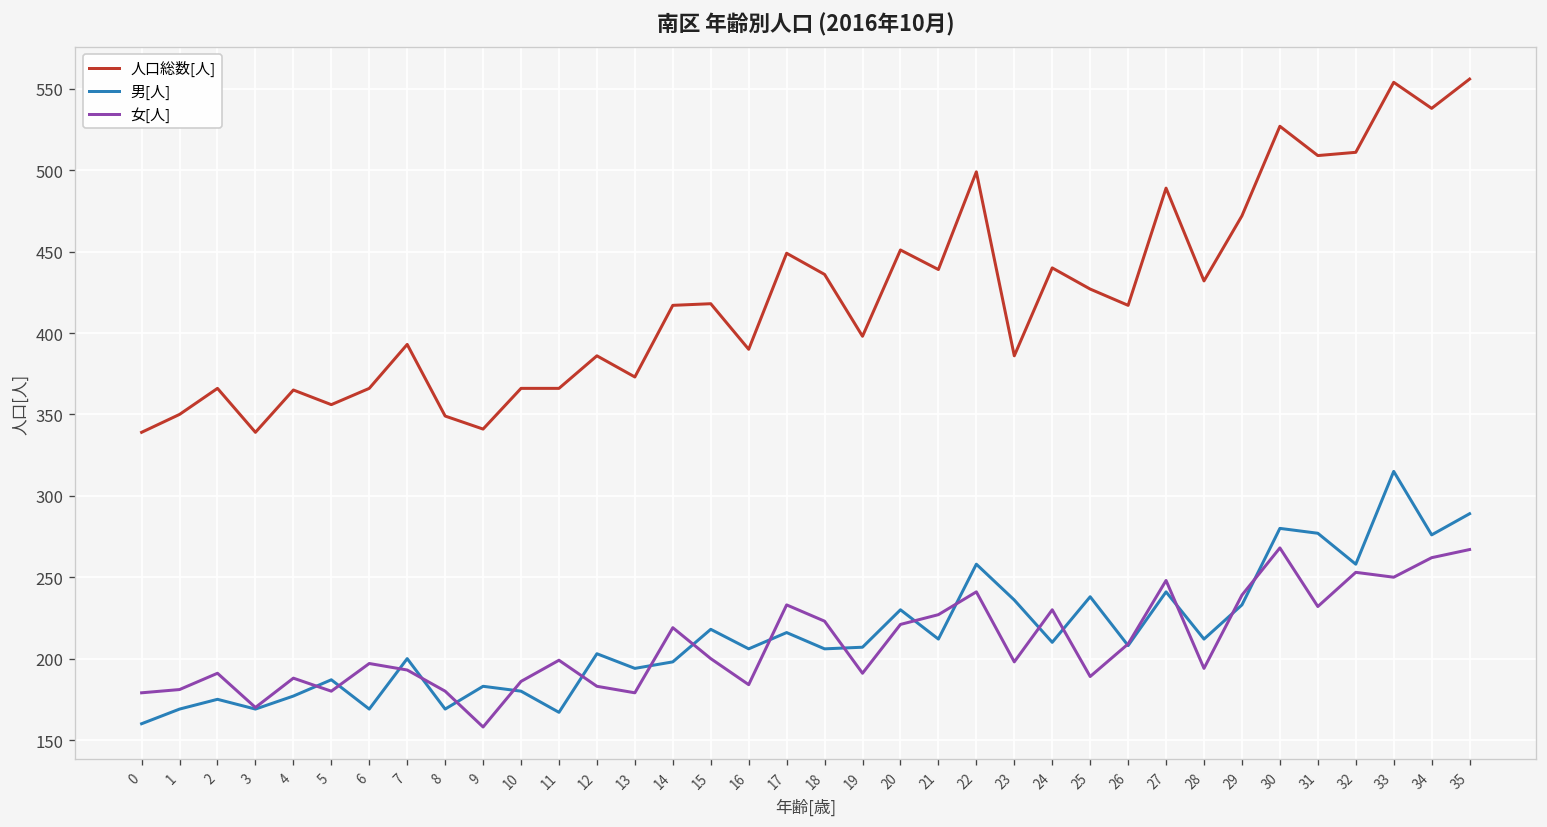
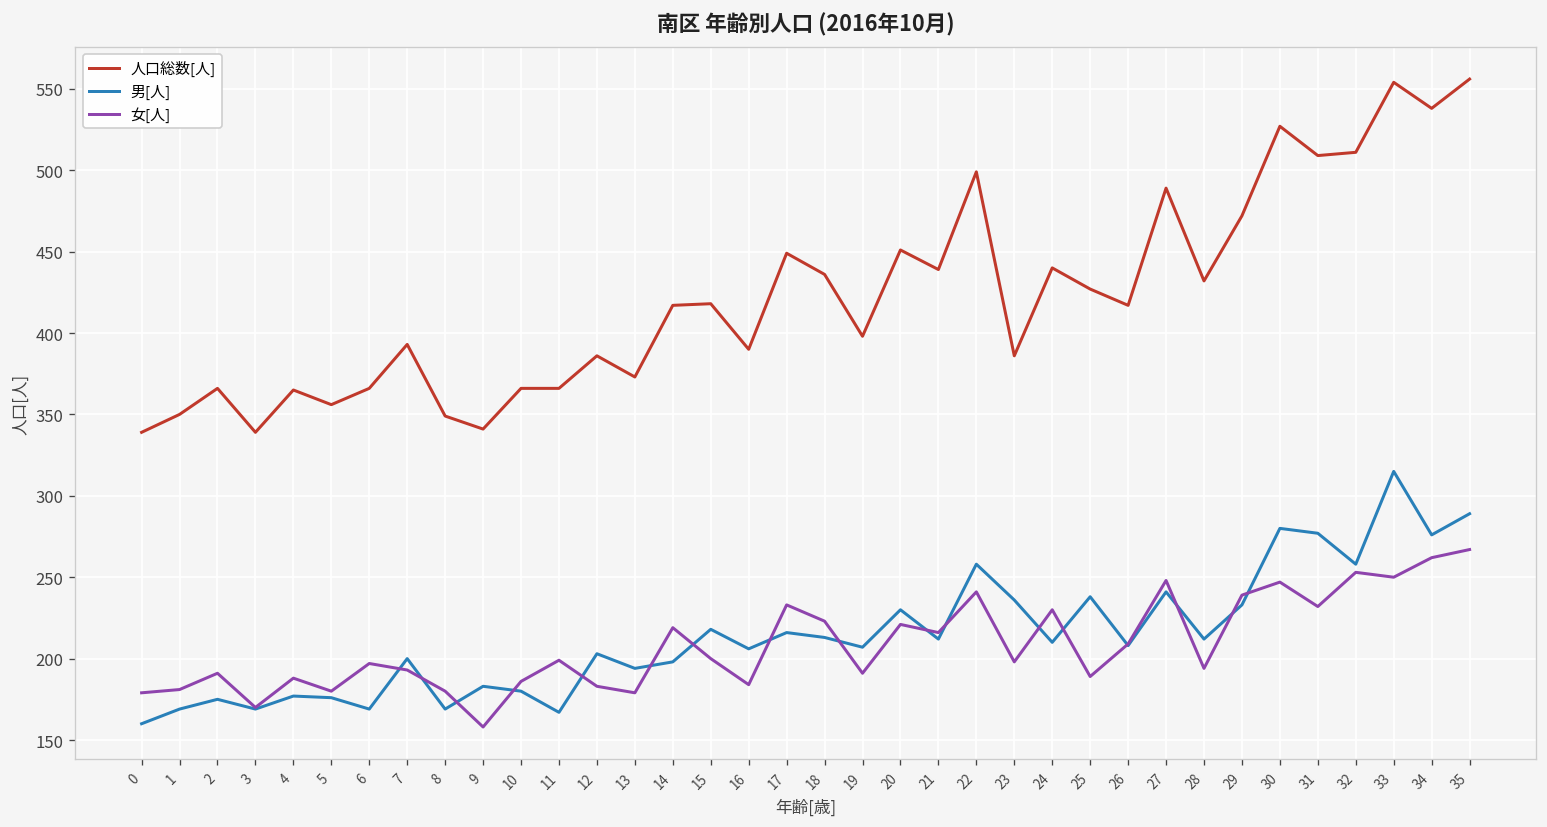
  {
    "人口総数[人]": {
      "0": 339,
      "1": 350,
      "2": 366,
      "3": 339,
      "4": 365,
      "5": 356,
      "6": 366,
      "7": 393,
      "8": 349,
      "9": 341,
      "10": 366,
      "11": 366,
      "12": 386,
      "13": 373,
      "14": 417,
      "15": 418,
      "16": 390,
      "17": 449,
      "18": 436,
      "19": 398,
      "20": 451,
      "21": 439,
      "22": 499,
      "23": 386,
      "24": 440,
      "25": 427,
      "26": 417,
      "27": 489,
      "28": 432,
      "29": 472,
      "30": 527,
      "31": 509,
      "32": 511,
      "33": 554,
      "34": 538,
      "35": 556
    },
    "男[人]": {
      "0": 160,
      "1": 169,
      "2": 175,
      "4": 177,
-     "5": 187,
+     "5": 176,
      "6": 169,
      "7": 200,
      "8": 169,
      "9": 183,
      "10": 180,
      "11": 167,
      "12": 203,
      "13": 194,
      "14": 198,
      "15": 218,
      "16": 206,
      "17": 216,
-     "18": 206,
+     "18": 213,
      "19": 207,
      "20": 230,
      "21": 212,
      "22": 258,
      "23": 236,
      "24": 210,
      "25": 238,
      "27": 241,
      "28": 212,
      "29": 233,
      "30": 280,
      "31": 277,
      "32": 258,
      "33": 315,
      "34": 276,
      "35": 289
    },
    "女[人]": {
      "0": 179,
      "1": 181,
      "2": 191,
      "4": 188,
      "5": 180,
      "6": 197,
      "7": 193,
      "8": 180,
      "9": 158,
      "10": 186,
      "11": 199,
      "12": 183,
      "13": 179,
      "14": 219,
      "15": 200,
      "16": 184,
      "17": 233,
      "18": 223,
      "19": 191,
      "20": 221,
-     "21": 227,
+     "21": 216,
      "22": 241,
      "23": 198,
      "24": 230,
      "25": 189,
      "27": 248,
      "28": 194,
      "29": 239,
-     "30": 268,
+     "30": 247,
      "31": 232,
      "32": 253,
      "33": 250,
      "34": 262,
      "35": 267
    }
  }
